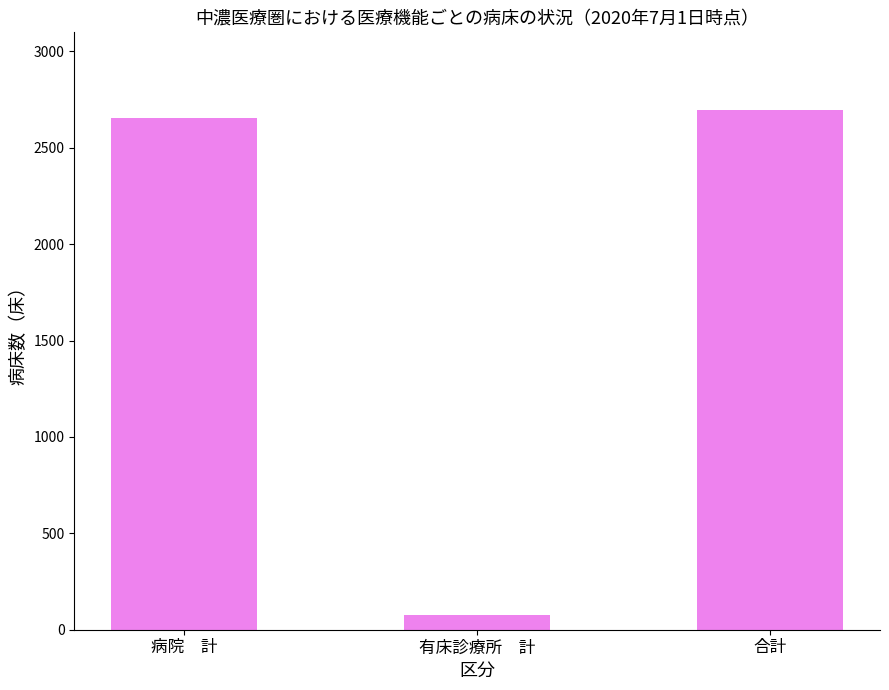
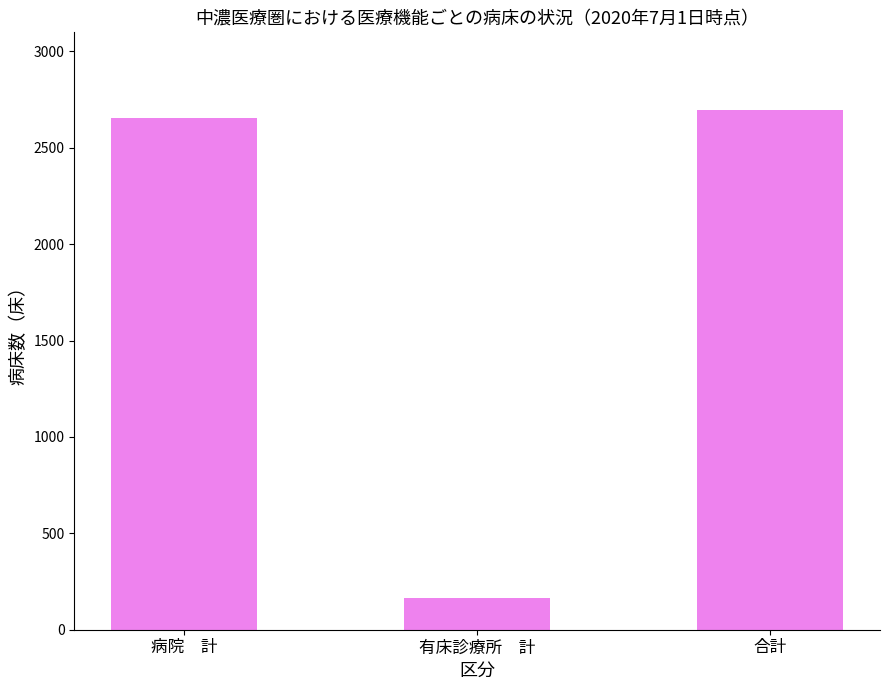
  {
    "病院 計": 2650,
-   "有床診療所 計": 80,
+   "有床診療所 計": 160,
    "合計": 2700
  }
